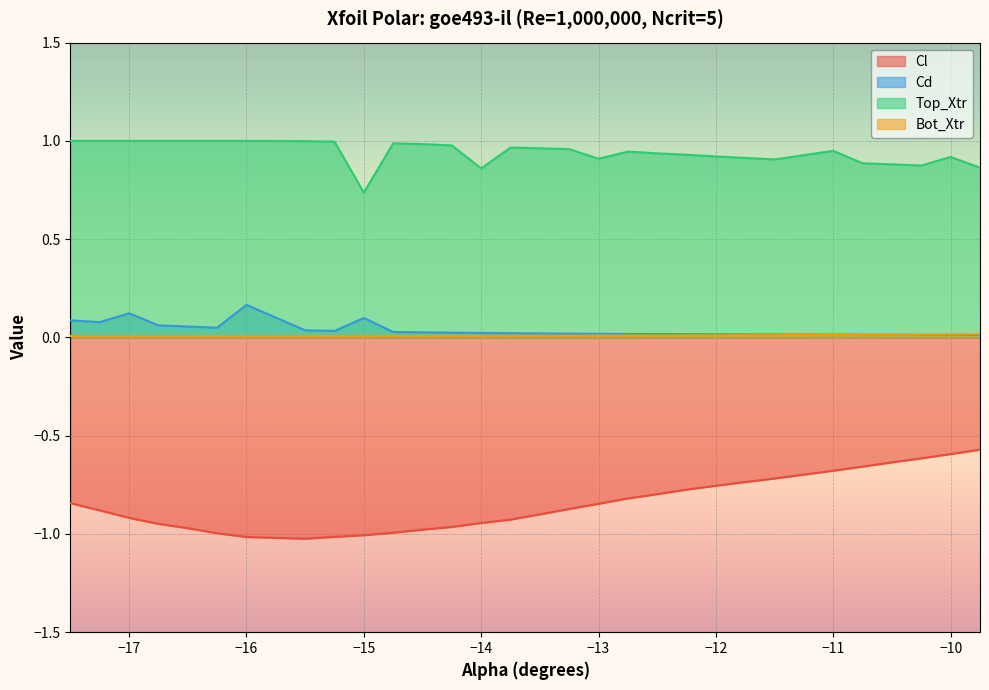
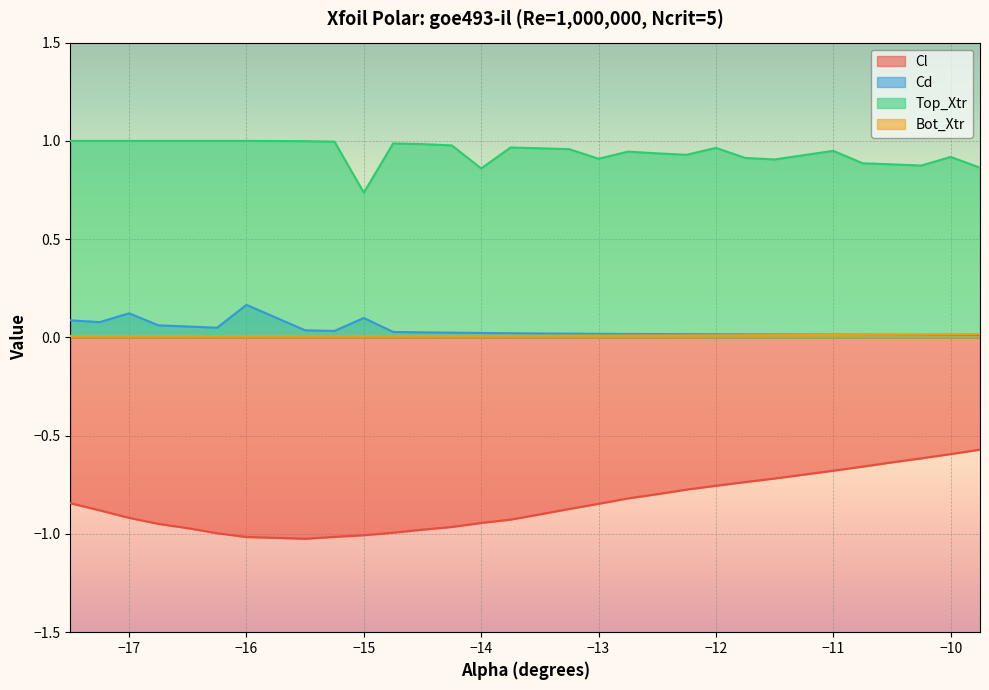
  {
    "Cd": {
      "−17": 0.12,
      "−16": 0.17,
      "−15": 0.10,
      "−14": 0.02
    },
    "Top_Xtr": {
      "−17": 1.00,
      "−16": 1.00,
      "−15": 0.74,
      "−14": 0.86,
      "−13": 0.91,
-     "−12": 0.92,
+     "−12": 0.96,
      "−11": 0.95,
      "−10": 0.92
    }
  }
